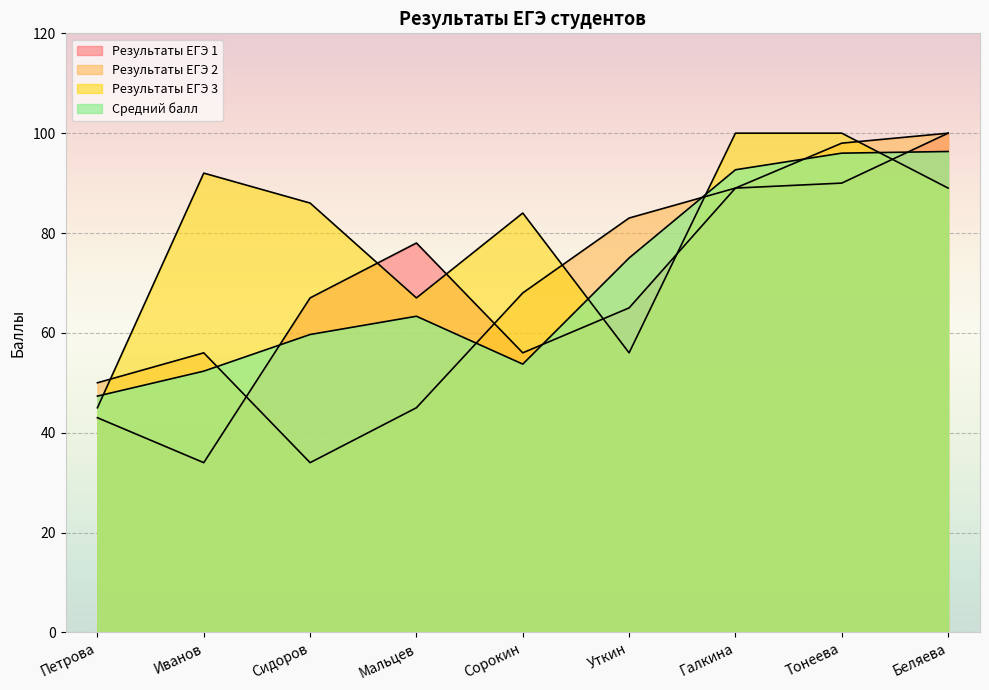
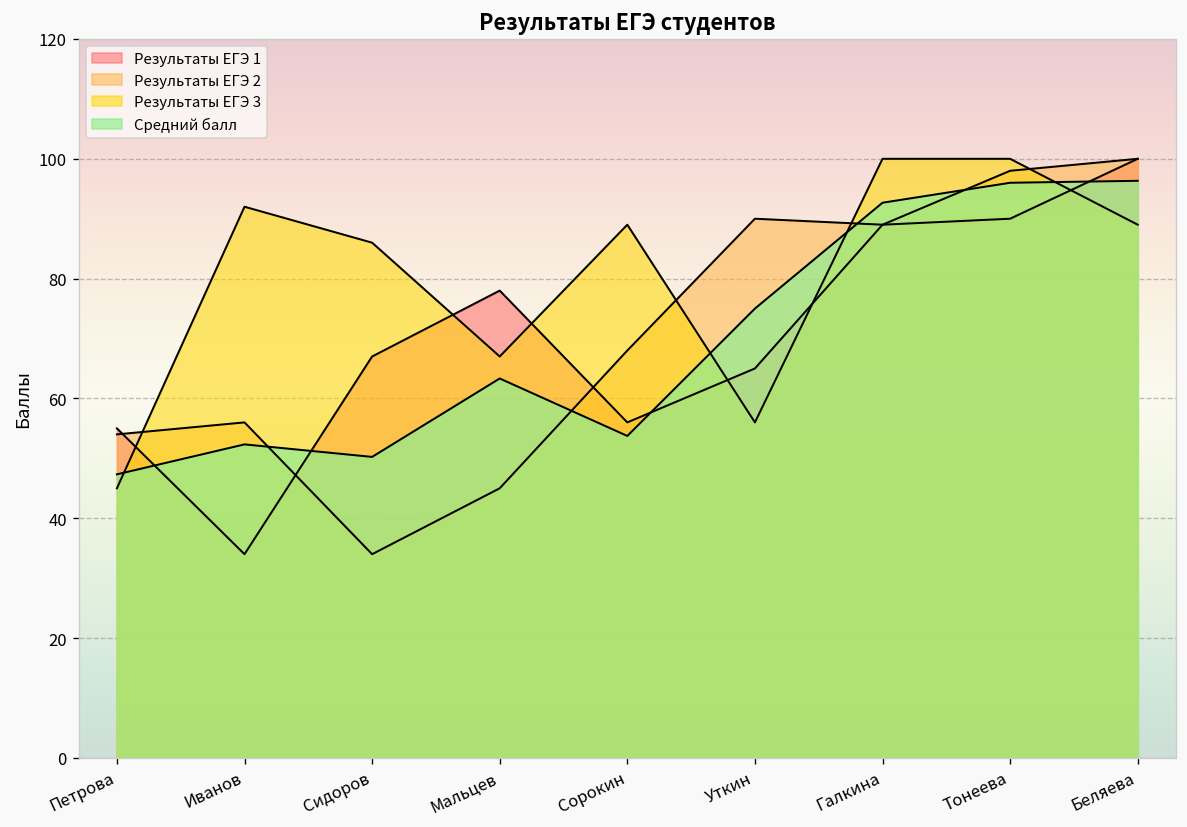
  {
    "Результаты ЕГЭ 1": {
-     "Петрова": 43,
+     "Петрова": 55,
      "Иванов": 34,
      "Сидоров": 67,
      "Мальцев": 78,
      "Сорокин": 56,
      "Уткин": 65,
      "Тонеева": 90
    },
    "Результаты ЕГЭ 2": {
-     "Петрова": 50,
+     "Петрова": 54,
      "Иванов": 56,
      "Сидоров": 34,
      "Мальцев": 45,
      "Сорокин": 68,
-     "Уткин": 83,
+     "Уткин": 90,
      "Тонеева": 98
    },
    "Результаты ЕГЭ 3": {
      "Петрова": 45,
      "Иванов": 92,
      "Сидоров": 86,
      "Мальцев": 67,
-     "Сорокин": 84,
+     "Сорокин": 89,
      "Уткин": 56,
      "Галкина": 100,
      "Тонеева": 100,
      "Беляева": 89
    },
    "Средний балл": {
      "Петрова": 47,
      "Иванов": 52,
-     "Сидоров": 60,
+     "Сидоров": 50,
      "Мальцев": 63,
      "Сорокин": 54,
      "Уткин": 75,
      "Галкина": 93,
      "Тонеева": 96,
      "Беляева": 96
    }
  }
